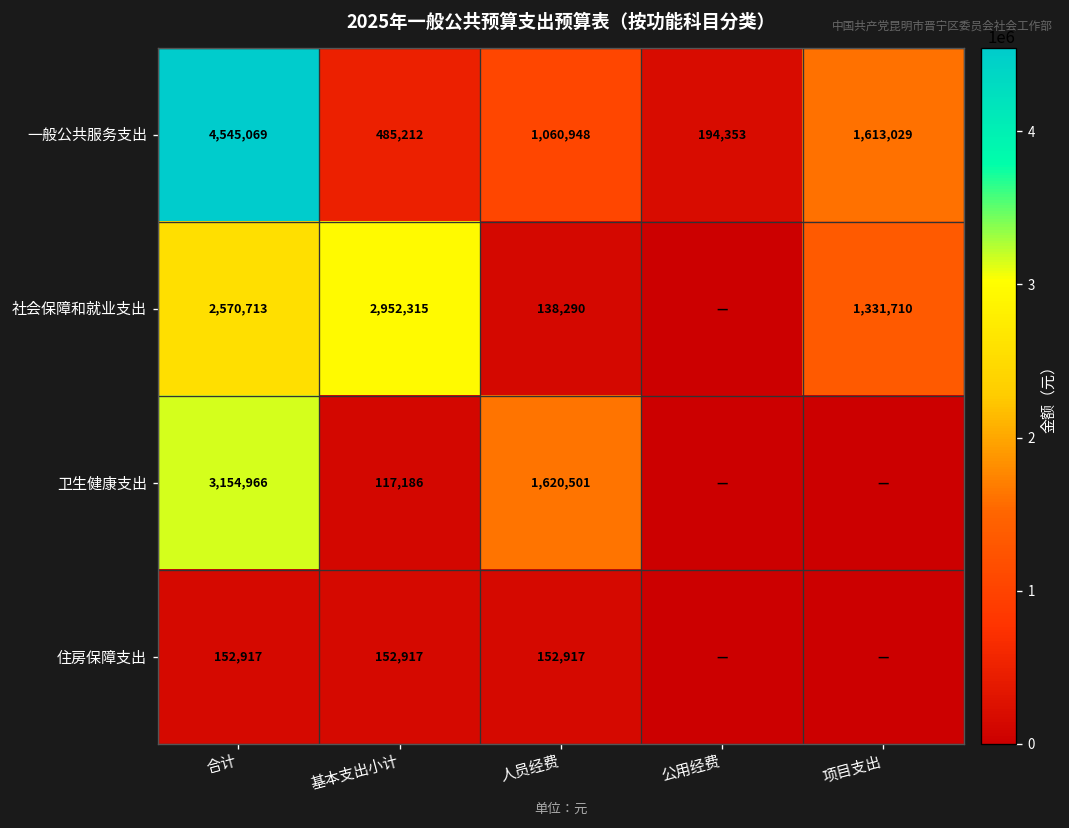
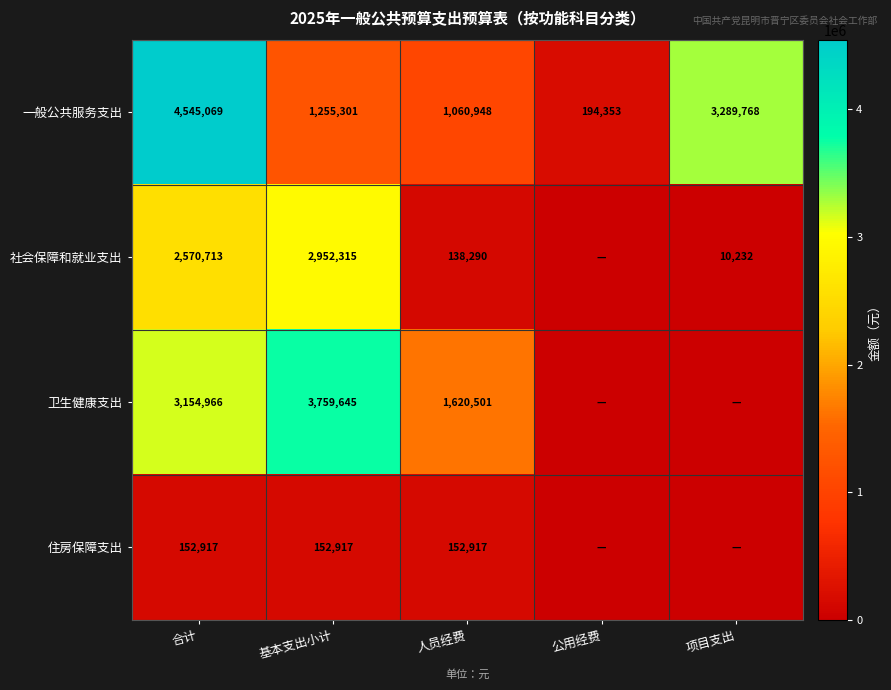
  {
    "一般公共服务支出": {
      "合计": "4,545,069",
-     "基本支出小计": "485,212",
+     "基本支出小计": "1,255,301",
      "人员经费": "1,060,948",
      "公用经费": "194,353",
-     "项目支出": "1,613,029"
+     "项目支出": "3,289,768"
    },
    "社会保障和就业支出": {
      "合计": "2,570,713",
      "基本支出小计": "2,952,315",
      "人员经费": "138,290",
-     "项目支出": "1,331,710"
+     "项目支出": "10,232"
    },
    "卫生健康支出": {
      "合计": "3,154,966",
-     "基本支出小计": "117,186",
+     "基本支出小计": "3,759,645",
      "人员经费": "1,620,501"
    },
    "住房保障支出": {
      "合计": "152,917",
      "基本支出小计": "152,917",
      "人员经费": "152,917"
    }
  }
